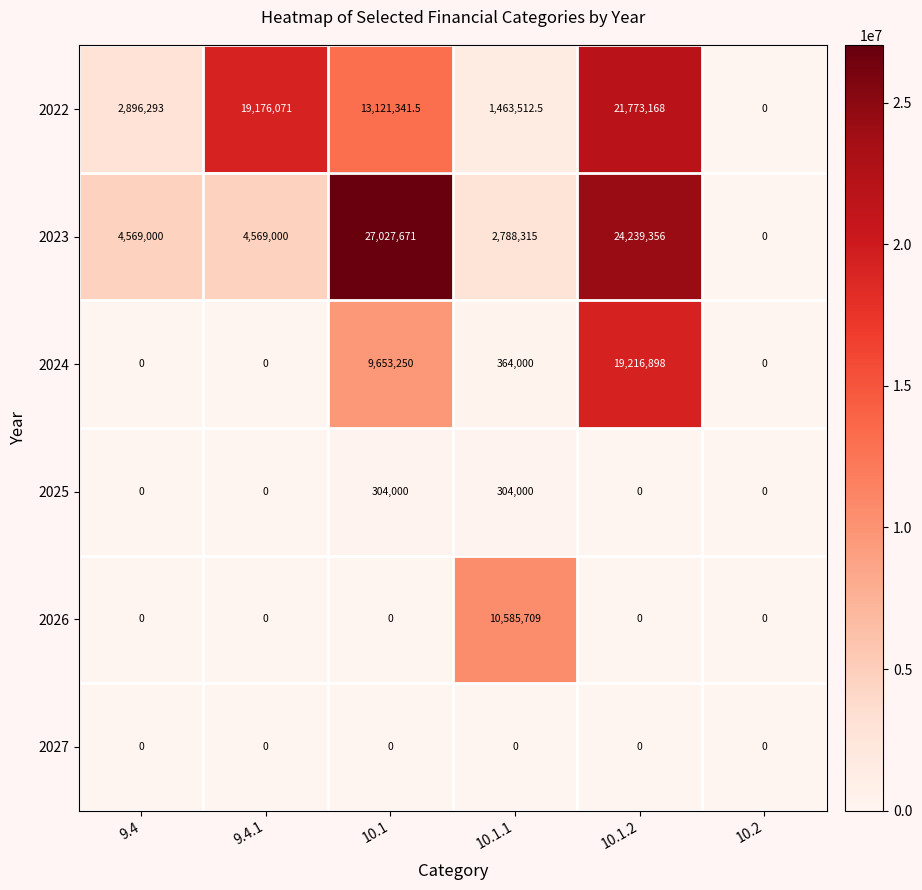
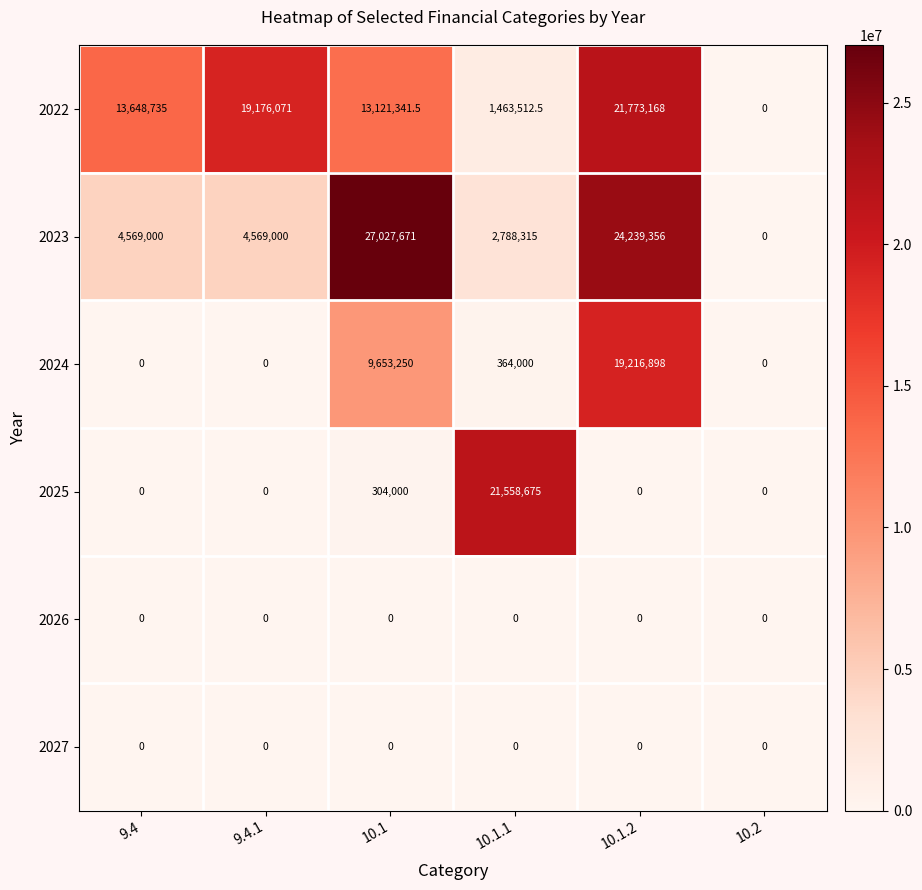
  {
    "2022": {
-     "9.4": "2,896,293",
+     "9.4": "13,648,735",
      "9.4.1": "19,176,071",
      "10.1": "13,121,341.5",
      "10.1.1": "1,463,512.5",
      "10.1.2": "21,773,168",
      "10.2": "0"
    },
    "2023": {
      "9.4": "4,569,000",
      "9.4.1": "4,569,000",
      "10.1": "27,027,671",
      "10.1.1": "2,788,315",
      "10.1.2": "24,239,356",
      "10.2": "0"
    },
    "2024": {
      "9.4": "0",
      "9.4.1": "0",
      "10.1": "9,653,250",
      "10.1.1": "364,000",
      "10.1.2": "19,216,898",
      "10.2": "0"
    },
    "2025": {
      "9.4": "0",
      "9.4.1": "0",
      "10.1": "304,000",
-     "10.1.1": "304,000",
+     "10.1.1": "21,558,675",
      "10.1.2": "0",
      "10.2": "0"
    },
    "2026": {
      "9.4": "0",
      "9.4.1": "0",
      "10.1": "0",
-     "10.1.1": "10,585,709",
+     "10.1.1": "0",
      "10.1.2": "0",
      "10.2": "0"
    },
    "2027": {
      "9.4": "0",
      "9.4.1": "0",
      "10.1": "0",
      "10.1.1": "0",
      "10.1.2": "0",
      "10.2": "0"
    }
  }
